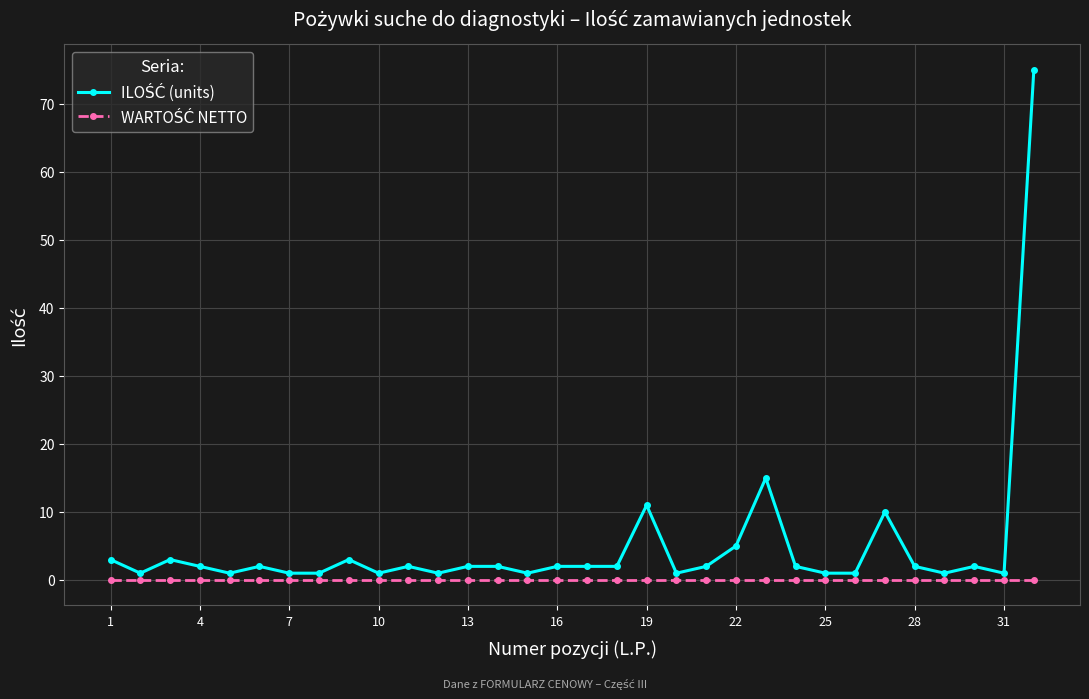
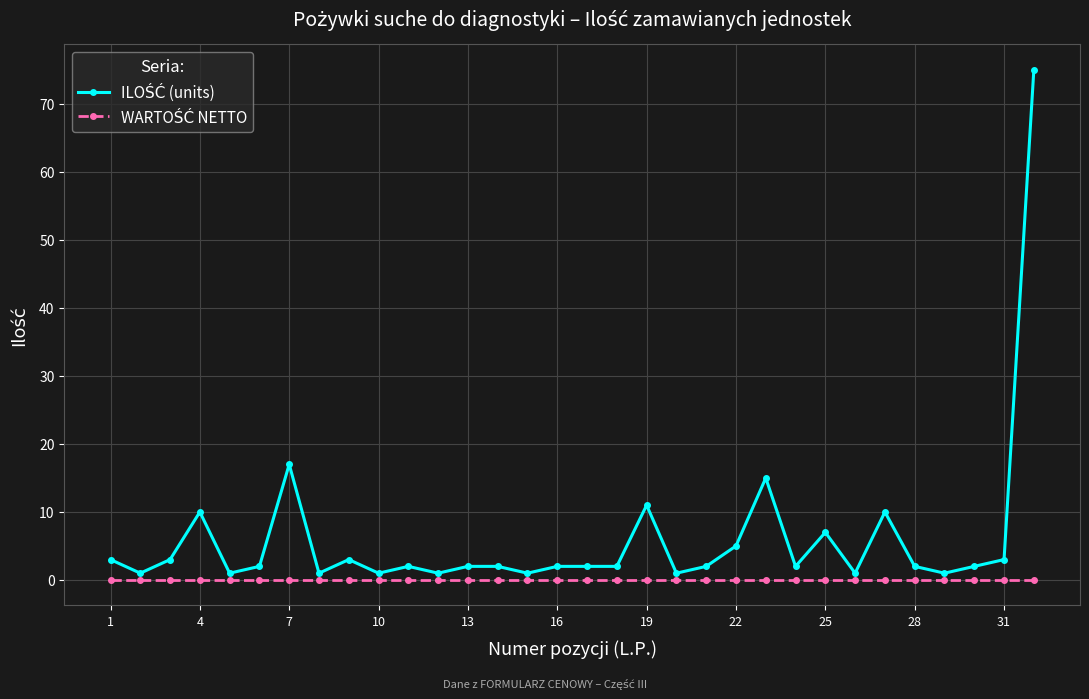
  {
    "ILOŚĆ (units)": {
      "1": 3,
-     "4": 2,
-     "7": 1,
+     "4": 10,
+     "7": 17,
      "10": 1,
      "13": 2,
      "16": 2,
      "19": 11,
      "22": 5,
-     "25": 1,
+     "25": 7,
      "28": 2,
-     "31": 1
+     "31": 3
    },
    "WARTOŚĆ NETTO": {
      "1": 0,
      "4": 0,
      "7": 0,
      "10": 0,
      "13": 0,
      "16": 0,
      "19": 0,
      "22": 0,
      "25": 0,
      "28": 0,
      "31": 0
    }
  }
